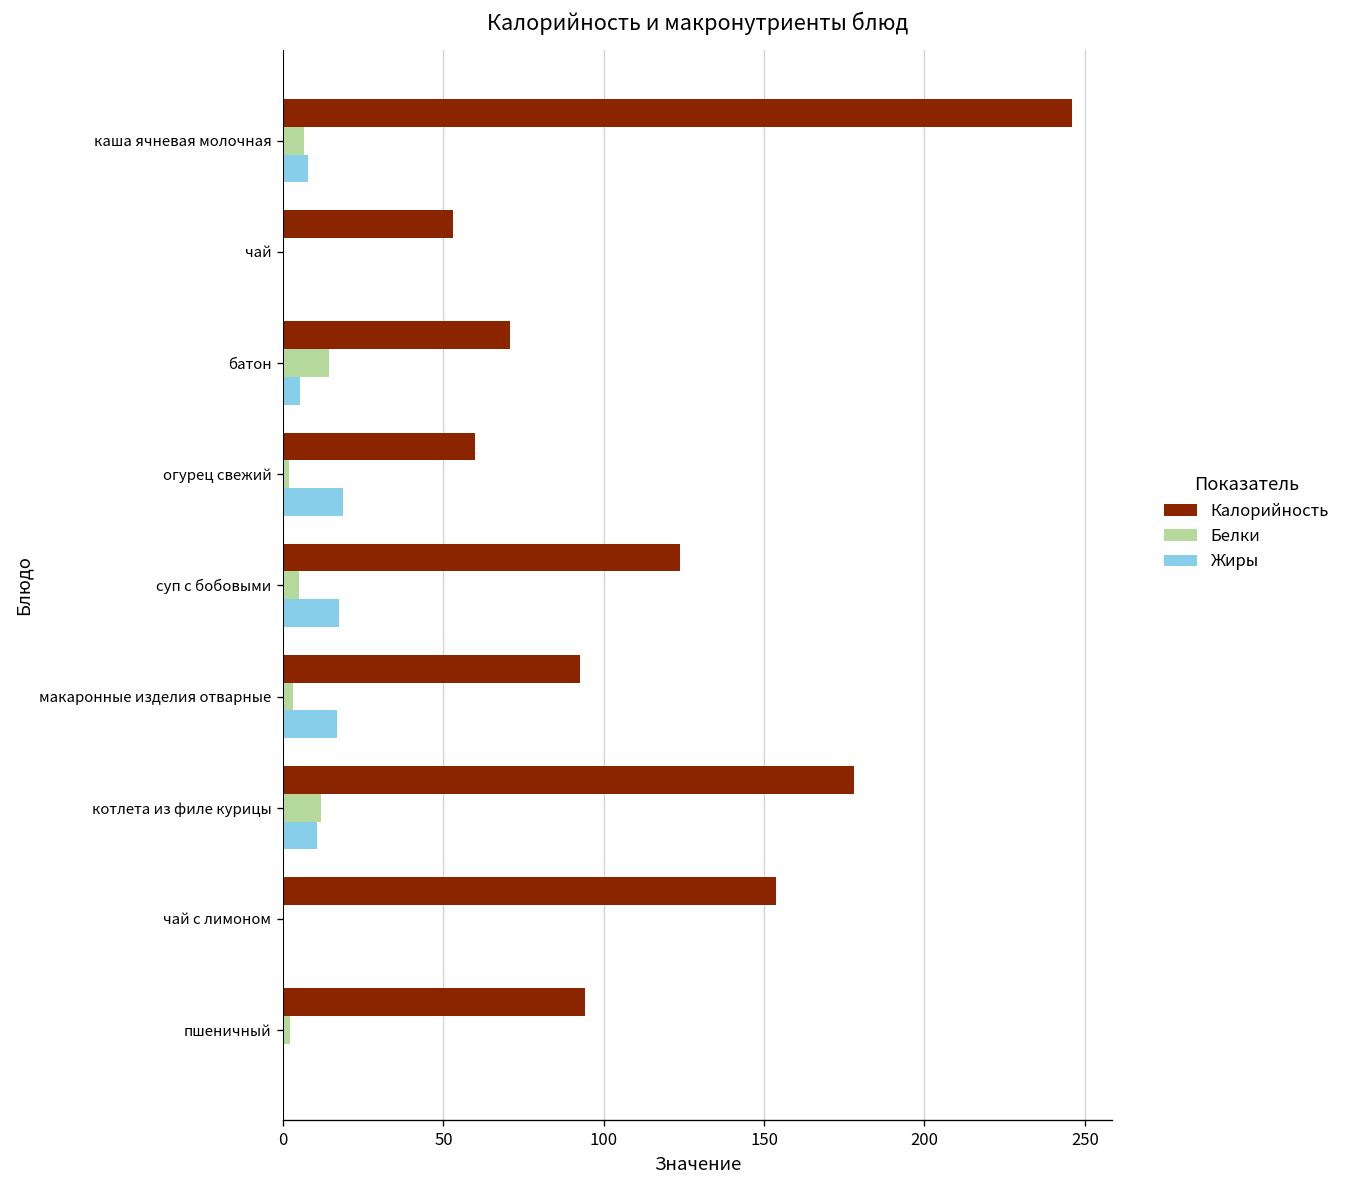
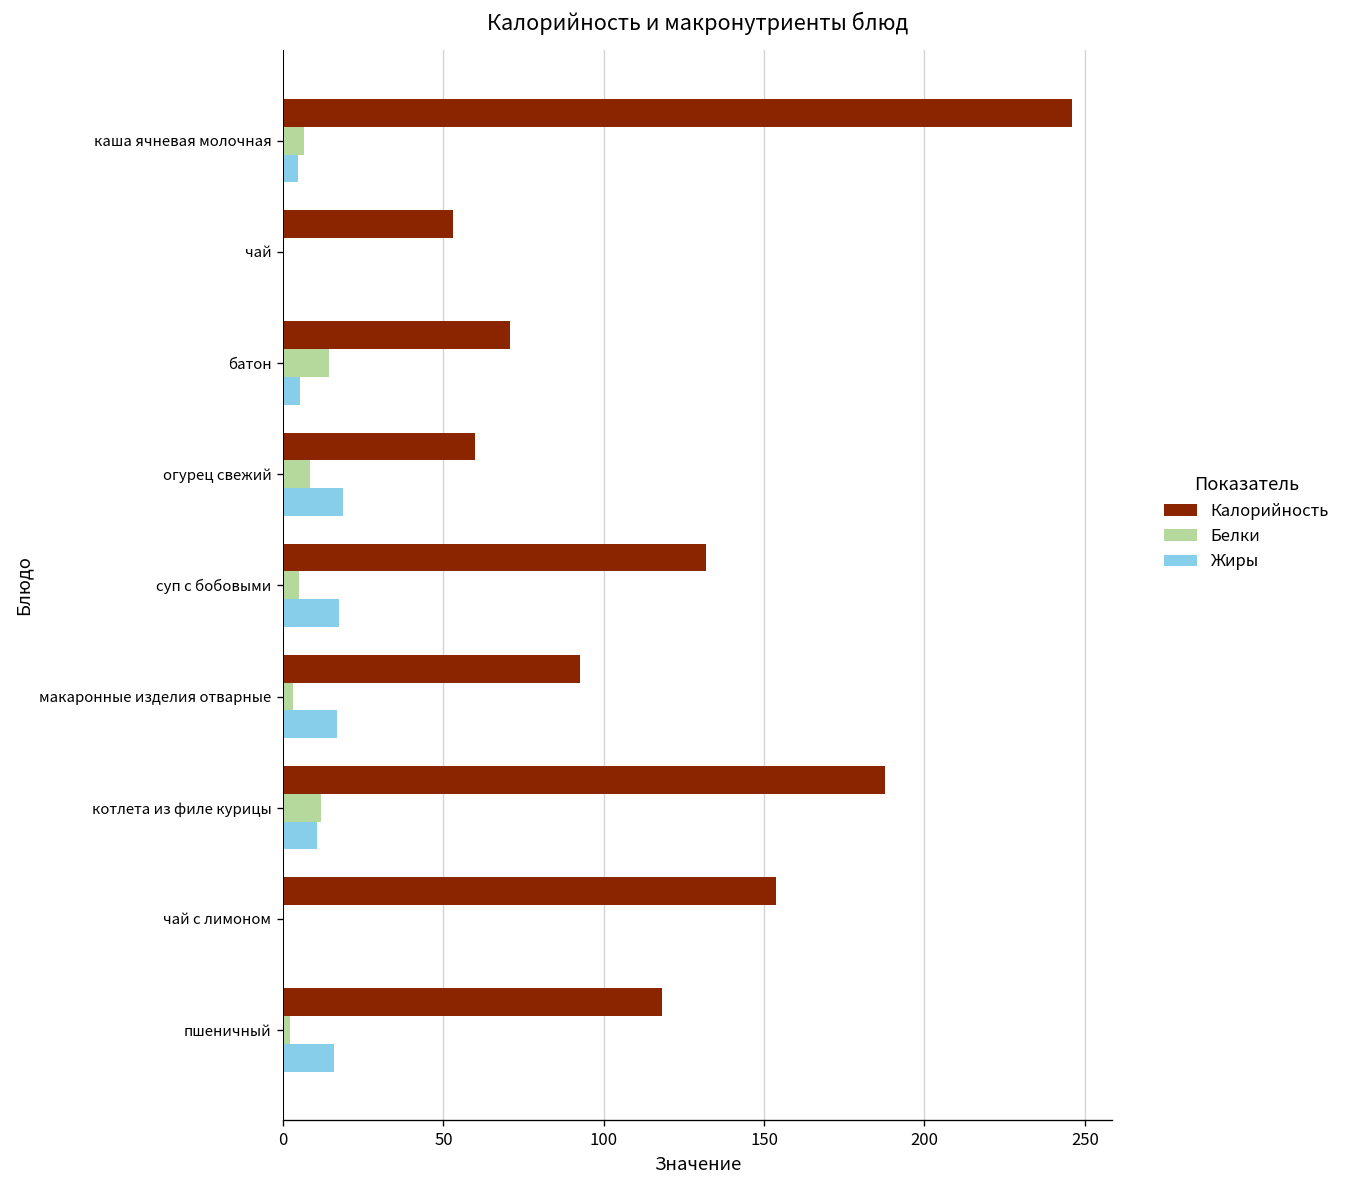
  {
    "Калорийность": {
      "каша ячневая молочная": 246,
      "чай": 53,
      "батон": 71,
      "огурец свежий": 60,
-     "суп с бобовыми": 124,
+     "суп с бобовыми": 132,
      "макаронные изделия отварные": 93,
-     "котлета из филе курицы": 178,
+     "котлета из филе курицы": 188,
      "чай с лимоном": 154,
-     "пшеничный": 94
+     "пшеничный": 118
    },
    "Белки": {
      "каша ячневая молочная": 7,
      "батон": 14,
-     "огурец свежий": 2,
+     "огурец свежий": 8,
      "суп с бобовыми": 5,
      "макаронные изделия отварные": 3,
      "котлета из филе курицы": 12,
      "чай с лимоном": 0,
      "пшеничный": 2
    },
    "Жиры": {
-     "каша ячневая молочная": 8,
+     "каша ячневая молочная": 5,
      "чай": 0,
      "батон": 5,
      "огурец свежий": 19,
      "суп с бобовыми": 17,
      "макаронные изделия отварные": 17,
      "котлета из филе курицы": 11,
      "чай с лимоном": 0,
-     "пшеничный": 0
+     "пшеничный": 16
    }
  }
